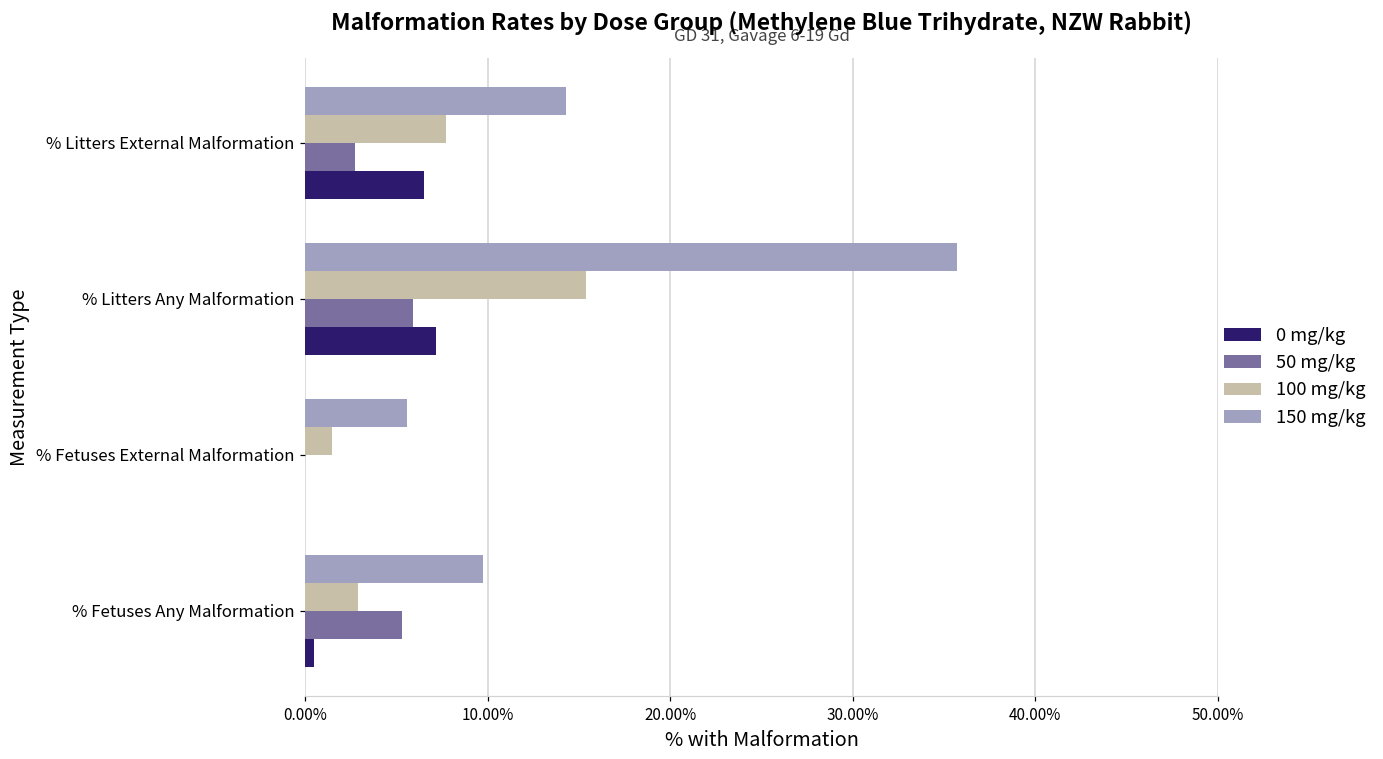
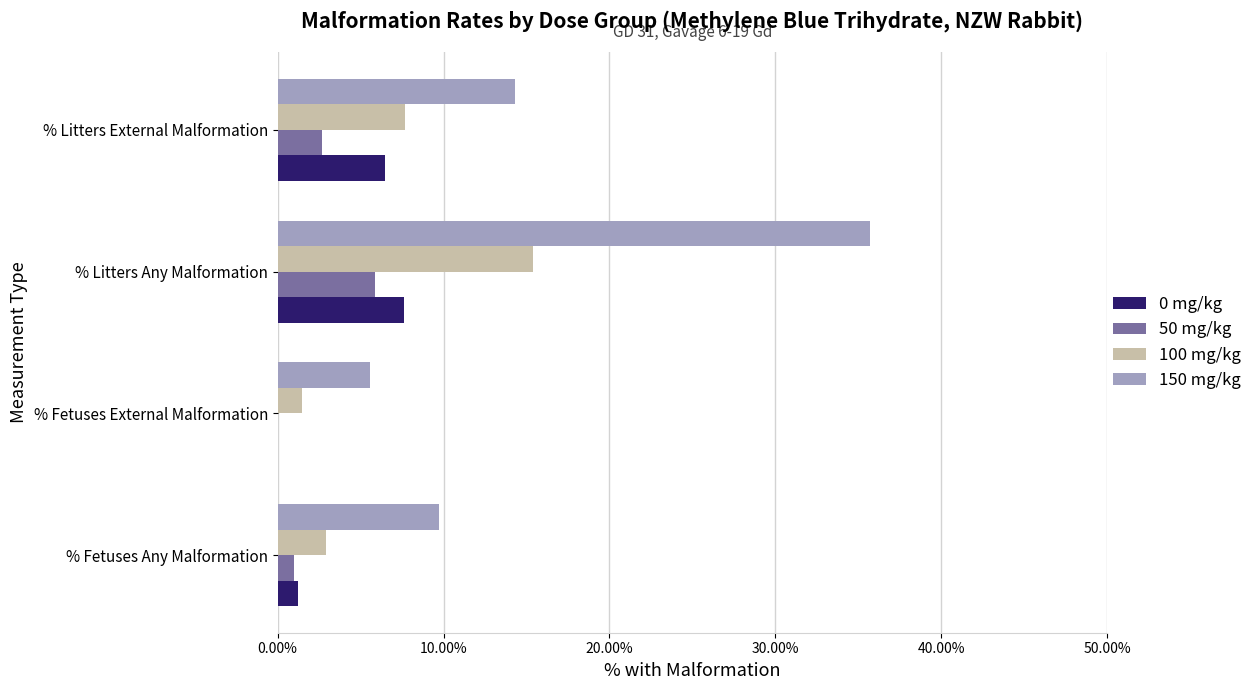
  {
    "0 mg/kg": {
      "% Litters External Malformation": "6.5%",
-     "% Litters Any Malformation": "7.1%",
+     "% Litters Any Malformation": "7.6%",
      "% Fetuses External Malformation": "0.0%",
-     "% Fetuses Any Malformation": "0.5%"
+     "% Fetuses Any Malformation": "1.2%"
    },
    "50 mg/kg": {
      "% Litters External Malformation": "2.7%",
      "% Litters Any Malformation": "5.9%",
      "% Fetuses External Malformation": "0.0%",
-     "% Fetuses Any Malformation": "5.3%"
+     "% Fetuses Any Malformation": "1.0%"
    }
  }
